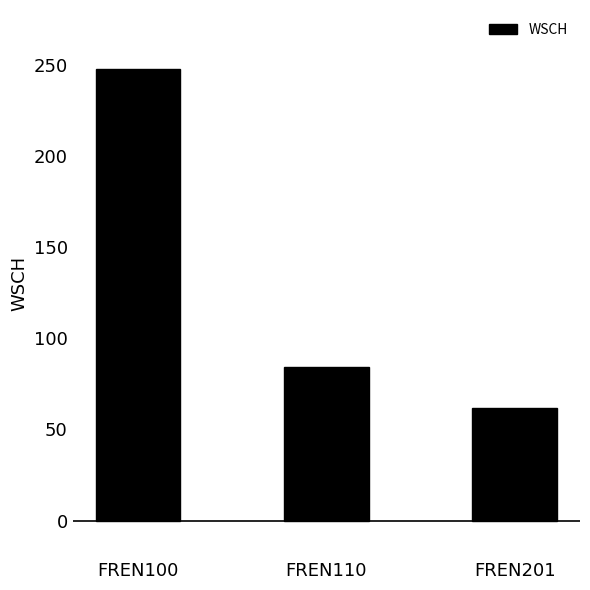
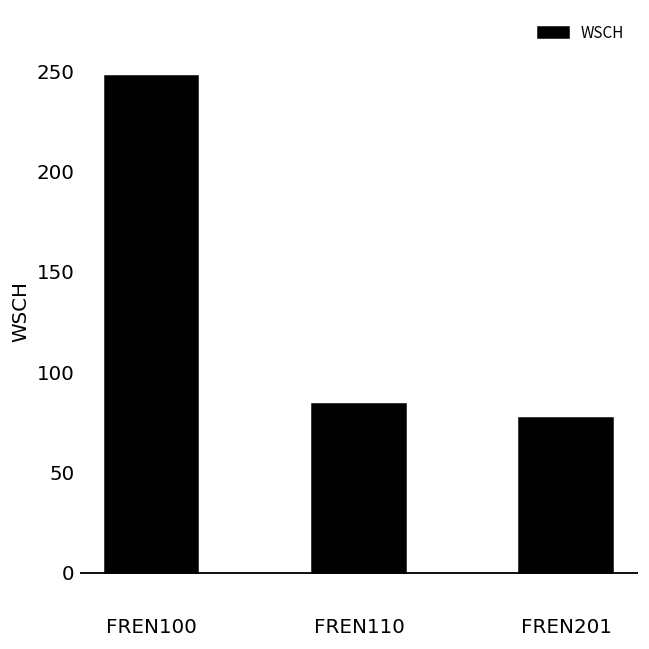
  {
    "FREN100": 248,
    "FREN110": 84,
-   "FREN201": 62
+   "FREN201": 77
  }
